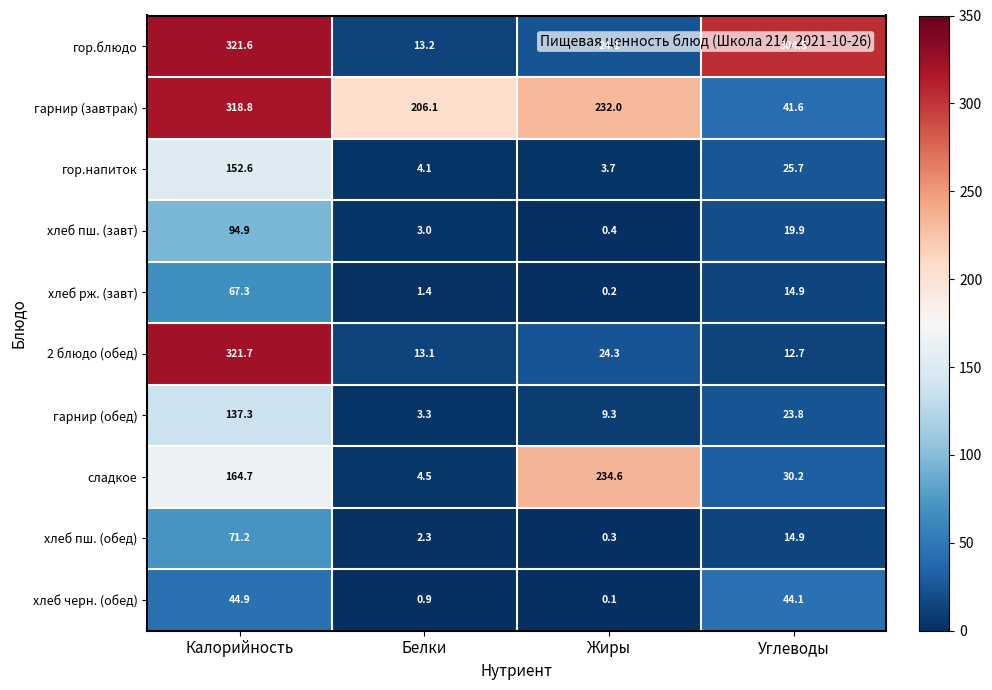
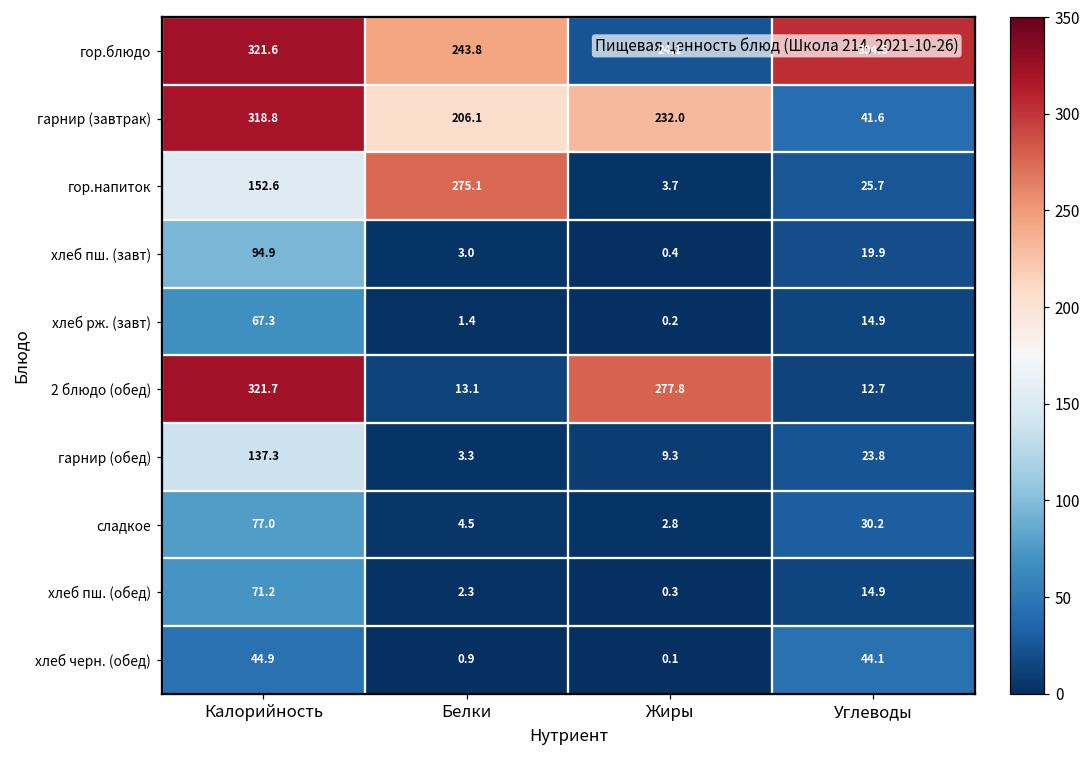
  {
    "гор.блюдо": {
      "Калорийность": 321.6,
-     "Белки": 13.2
+     "Белки": 243.8
    },
    "гарнир (завтрак)": {
      "Калорийность": 318.8,
      "Белки": 206.1,
      "Жиры": 232.0,
      "Углеводы": 41.6
    },
    "гор.напиток": {
      "Калорийность": 152.6,
-     "Белки": 4.1,
+     "Белки": 275.1,
      "Жиры": 3.7,
      "Углеводы": 25.7
    },
    "хлеб пш. (завт)": {
      "Калорийность": 94.9,
      "Белки": 3.0,
      "Жиры": 0.4,
      "Углеводы": 19.9
    },
    "хлеб рж. (завт)": {
      "Калорийность": 67.3,
      "Белки": 1.4,
      "Жиры": 0.2,
      "Углеводы": 14.9
    },
    "2 блюдо (обед)": {
      "Калорийность": 321.7,
      "Белки": 13.1,
-     "Жиры": 24.3,
+     "Жиры": 277.8,
      "Углеводы": 12.7
    },
    "гарнир (обед)": {
      "Калорийность": 137.3,
      "Белки": 3.3,
      "Жиры": 9.3,
      "Углеводы": 23.8
    },
    "сладкое": {
-     "Калорийность": 164.7,
+     "Калорийность": 77.0,
      "Белки": 4.5,
-     "Жиры": 234.6,
+     "Жиры": 2.8,
      "Углеводы": 30.2
    },
    "хлеб пш. (обед)": {
      "Калорийность": 71.2,
      "Белки": 2.3,
      "Жиры": 0.3,
      "Углеводы": 14.9
    },
    "хлеб черн. (обед)": {
      "Калорийность": 44.9,
      "Белки": 0.9,
      "Жиры": 0.1,
      "Углеводы": 44.1
    }
  }
